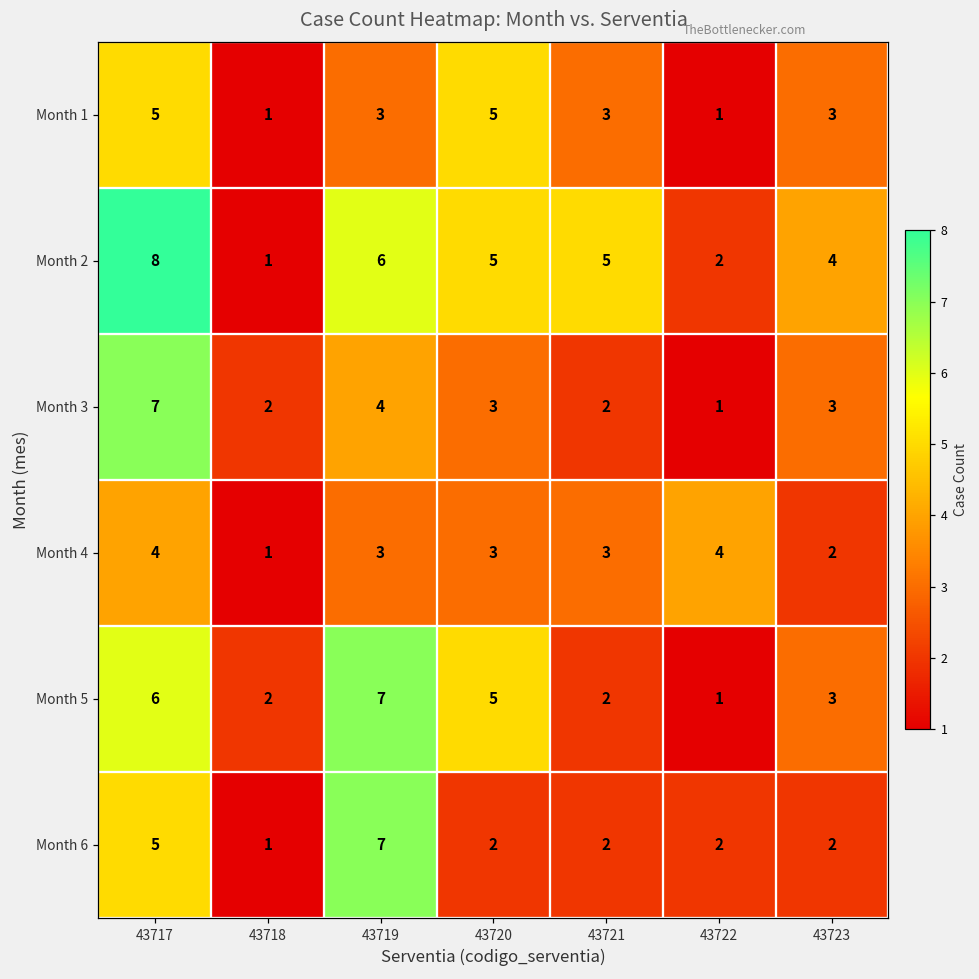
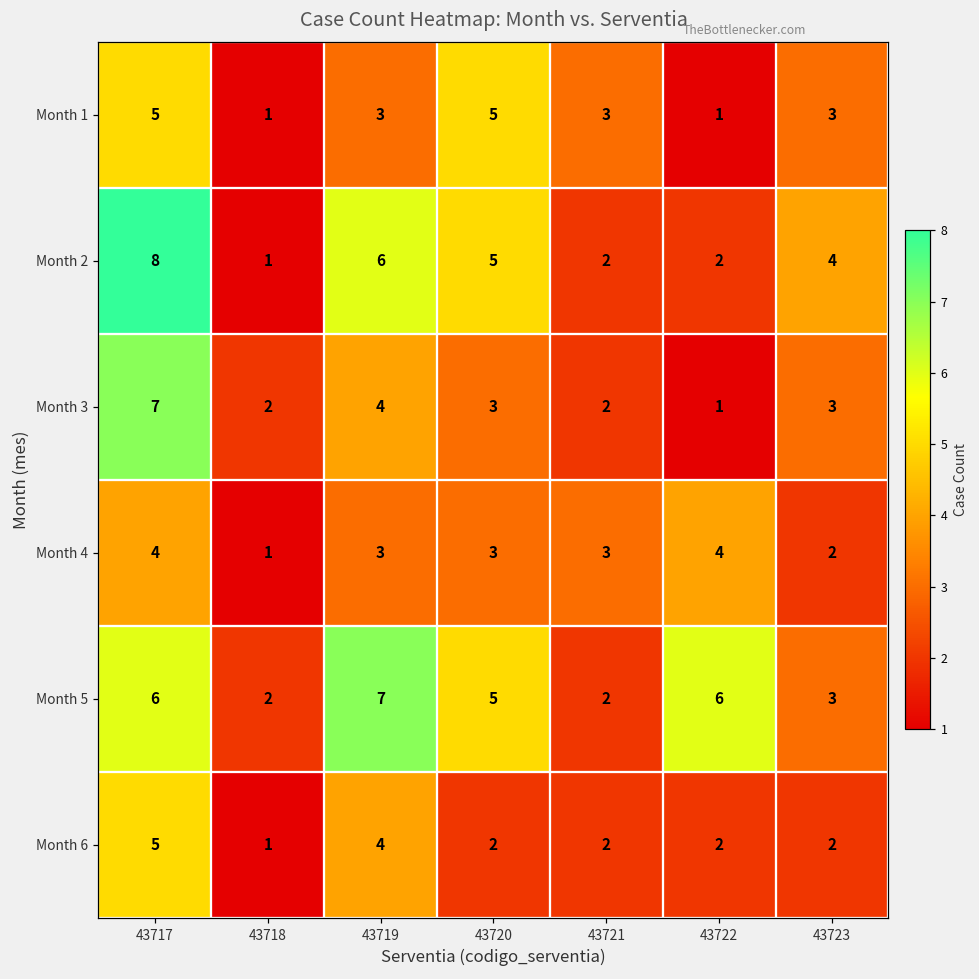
  {
    "Month 1": {
      "43717": 5,
      "43718": 1,
      "43719": 3,
      "43720": 5,
      "43721": 3,
      "43722": 1,
      "43723": 3
    },
    "Month 2": {
      "43717": 8,
      "43718": 1,
      "43719": 6,
      "43720": 5,
-     "43721": 5,
+     "43721": 2,
      "43722": 2,
      "43723": 4
    },
    "Month 3": {
      "43717": 7,
      "43718": 2,
      "43719": 4,
      "43720": 3,
      "43721": 2,
      "43722": 1,
      "43723": 3
    },
    "Month 4": {
      "43717": 4,
      "43718": 1,
      "43719": 3,
      "43720": 3,
      "43721": 3,
      "43722": 4,
      "43723": 2
    },
    "Month 5": {
      "43717": 6,
      "43718": 2,
      "43719": 7,
      "43720": 5,
      "43721": 2,
-     "43722": 1,
+     "43722": 6,
      "43723": 3
    },
    "Month 6": {
      "43717": 5,
      "43718": 1,
-     "43719": 7,
+     "43719": 4,
      "43720": 2,
      "43721": 2,
      "43722": 2,
      "43723": 2
    }
  }
